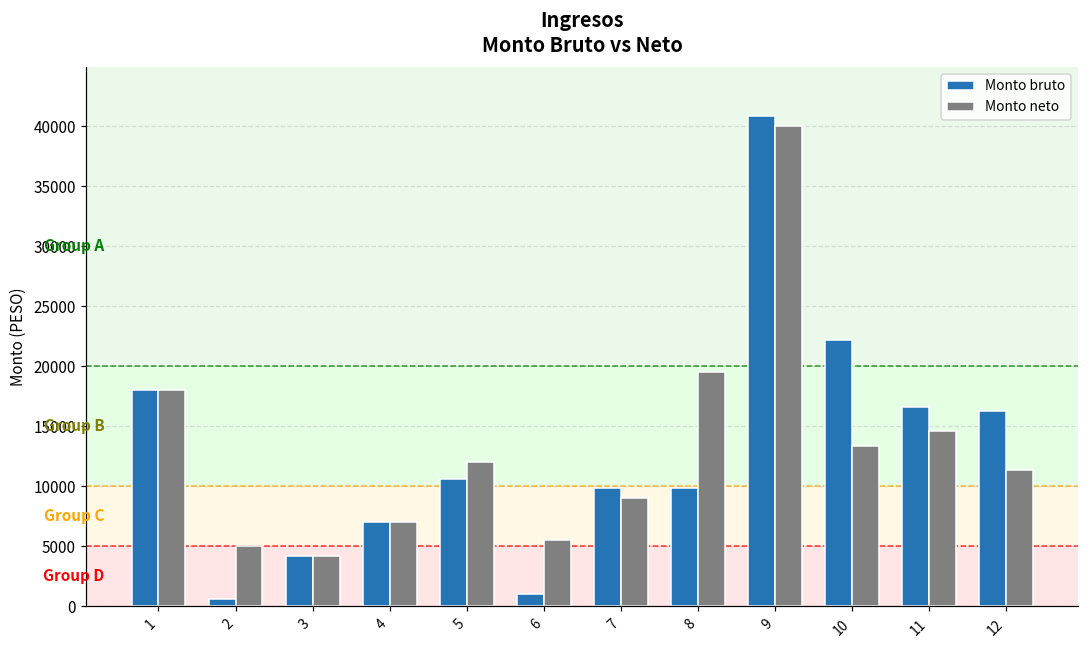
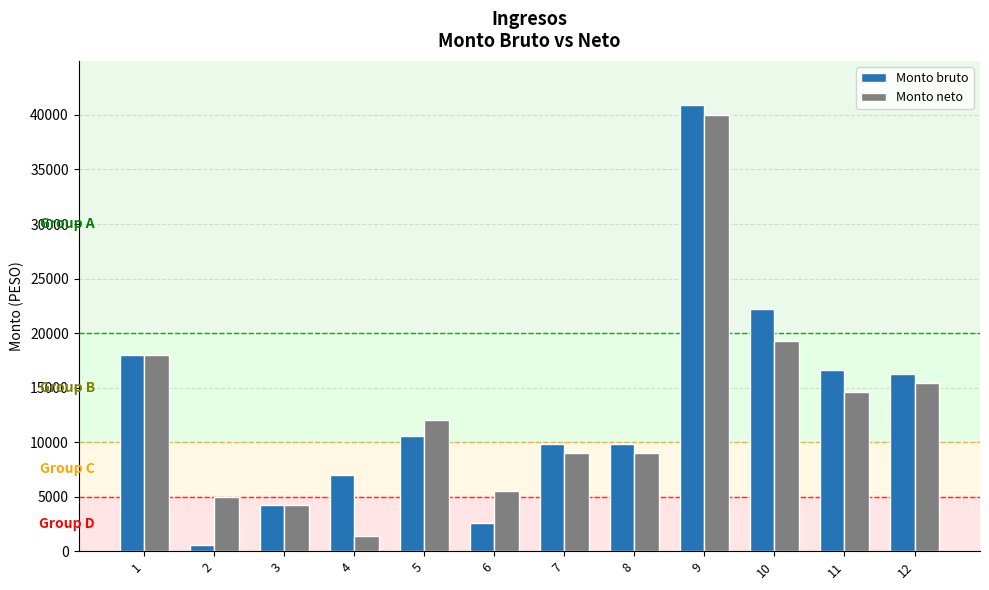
  {
    "Monto bruto": {
      "1": 18000,
      "2": 600,
      "3": 4200,
      "4": 7000,
      "5": 10600,
-     "6": 1000,
+     "6": 2500,
      "7": 9900,
      "8": 9900,
      "9": 40900,
      "10": 22200,
      "11": 16600,
      "12": 16300
    },
    "Monto neto": {
      "1": 18000,
      "2": 5000,
      "3": 4200,
-     "4": 7000,
+     "4": 1400,
      "5": 12000,
      "6": 5500,
      "7": 9000,
-     "8": 19500,
+     "8": 9000,
      "9": 40000,
-     "10": 13400,
+     "10": 19300,
      "11": 14600,
-     "12": 11400
+     "12": 15400
    }
  }
